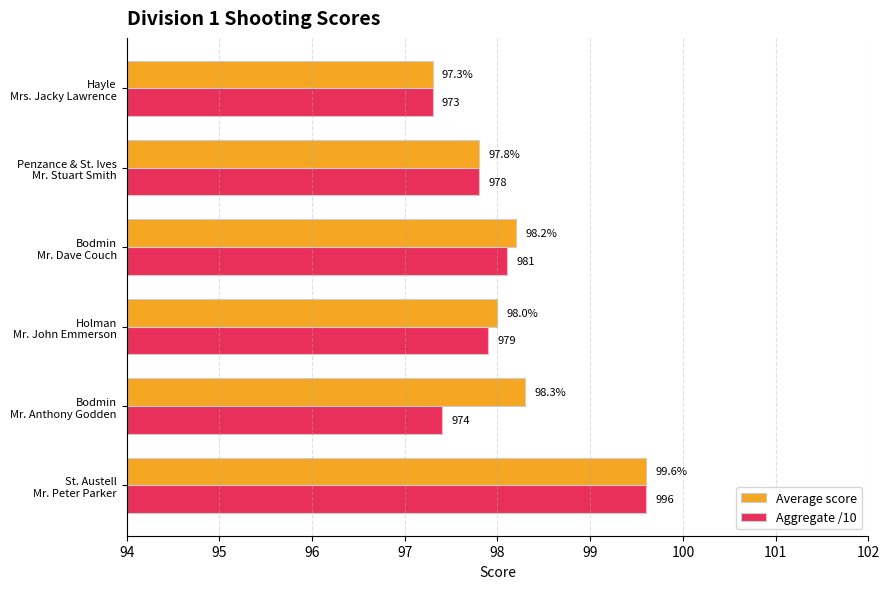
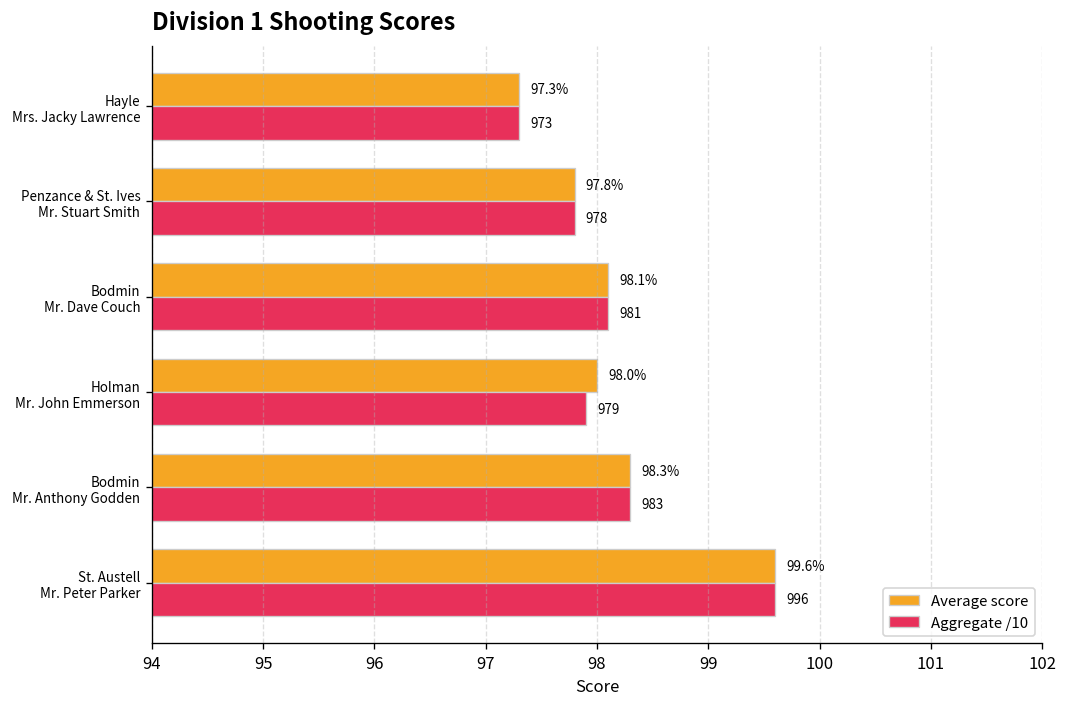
  {
    "Average score": {
      "Hayle Mrs. Jacky Lawrence": "97.3%",
      "Penzance & St. Ives Mr. Stuart Smith": "97.8%",
-     "Bodmin Mr. Dave Couch": "98.2%",
+     "Bodmin Mr. Dave Couch": "98.1%",
      "Holman Mr. John Emmerson": "98.0%",
      "Bodmin Mr. Anthony Godden": "98.3%",
      "St. Austell Mr. Peter Parker": "99.6%"
    },
    "Aggregate /10": {
-     "Bodmin Mr. Anthony Godden": "974"
+     "Bodmin Mr. Anthony Godden": "983"
    }
  }
